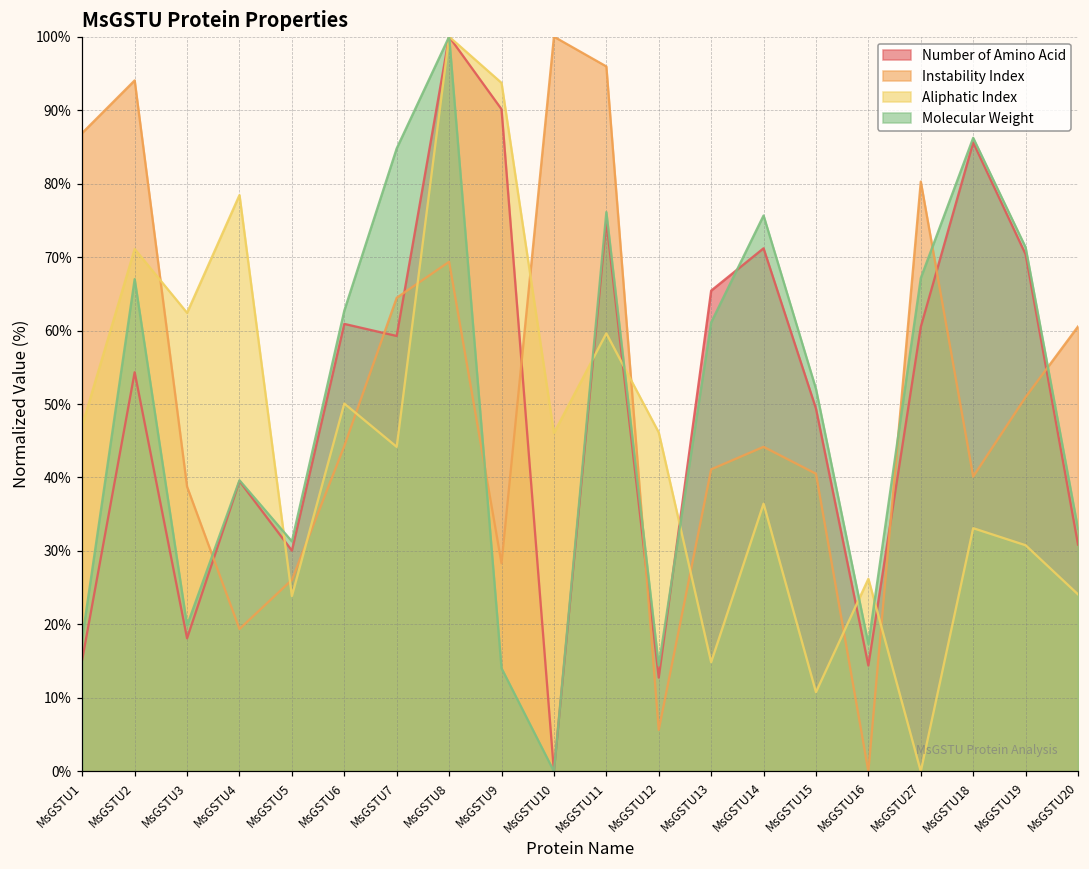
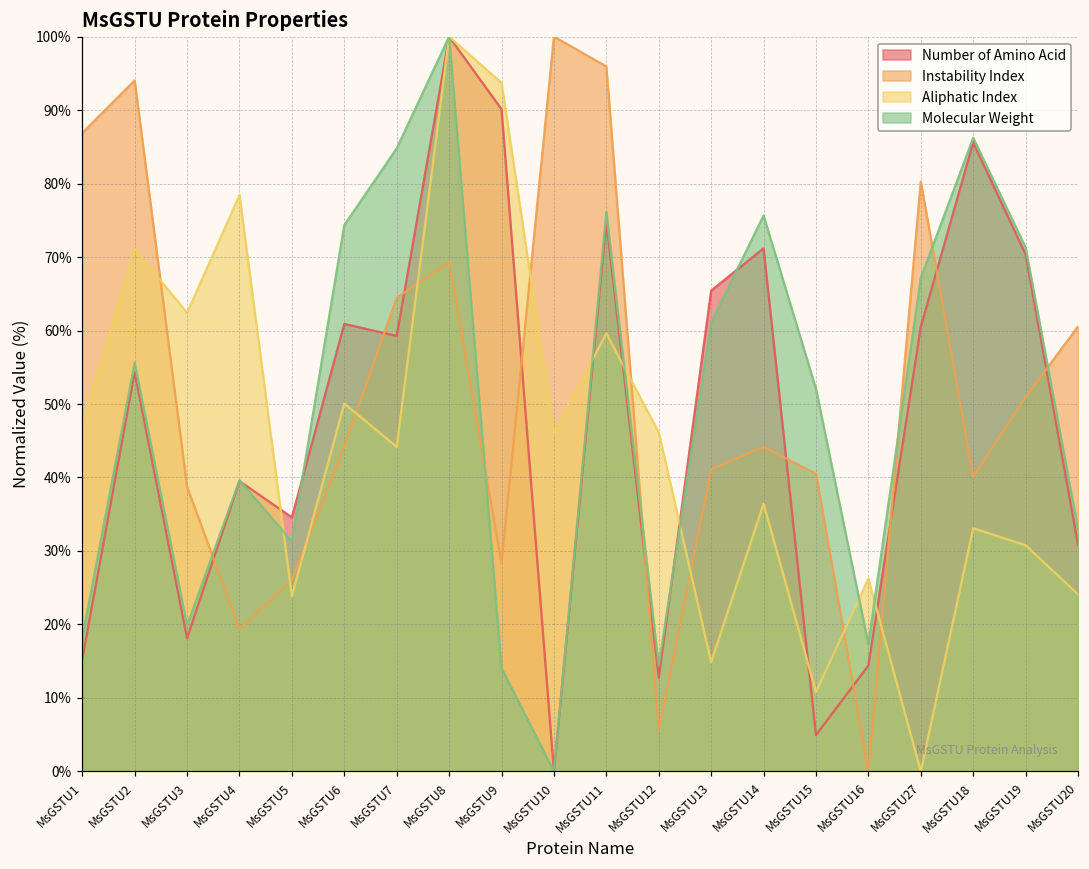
  {
    "Number of Amino Acid": {
      "MsGSTU1": "15%",
      "MsGSTU2": "54%",
      "MsGSTU3": "18%",
-     "MsGSTU5": "30%",
+     "MsGSTU5": "35%",
      "MsGSTU6": "61%",
      "MsGSTU7": "59%",
      "MsGSTU9": "90%",
      "MsGSTU11": "75%",
      "MsGSTU12": "13%",
      "MsGSTU13": "65%",
      "MsGSTU14": "71%",
-     "MsGSTU15": "49%",
+     "MsGSTU15": "5%",
      "MsGSTU16": "14%",
      "MsGSTU27": "60%",
      "MsGSTU18": "86%",
      "MsGSTU19": "70%",
      "MsGSTU20": "31%"
    },
    "Molecular Weight": {
      "MsGSTU1": "18%",
-     "MsGSTU2": "67%",
+     "MsGSTU2": "56%",
      "MsGSTU3": "20%",
      "MsGSTU5": "31%",
-     "MsGSTU6": "63%",
+     "MsGSTU6": "74%",
      "MsGSTU7": "85%",
      "MsGSTU9": "14%",
      "MsGSTU11": "76%",
      "MsGSTU12": "14%",
      "MsGSTU13": "61%",
      "MsGSTU14": "76%",
      "MsGSTU15": "52%",
      "MsGSTU16": "17%",
      "MsGSTU27": "67%",
      "MsGSTU18": "86%",
      "MsGSTU19": "71%",
      "MsGSTU20": "33%"
    }
  }
